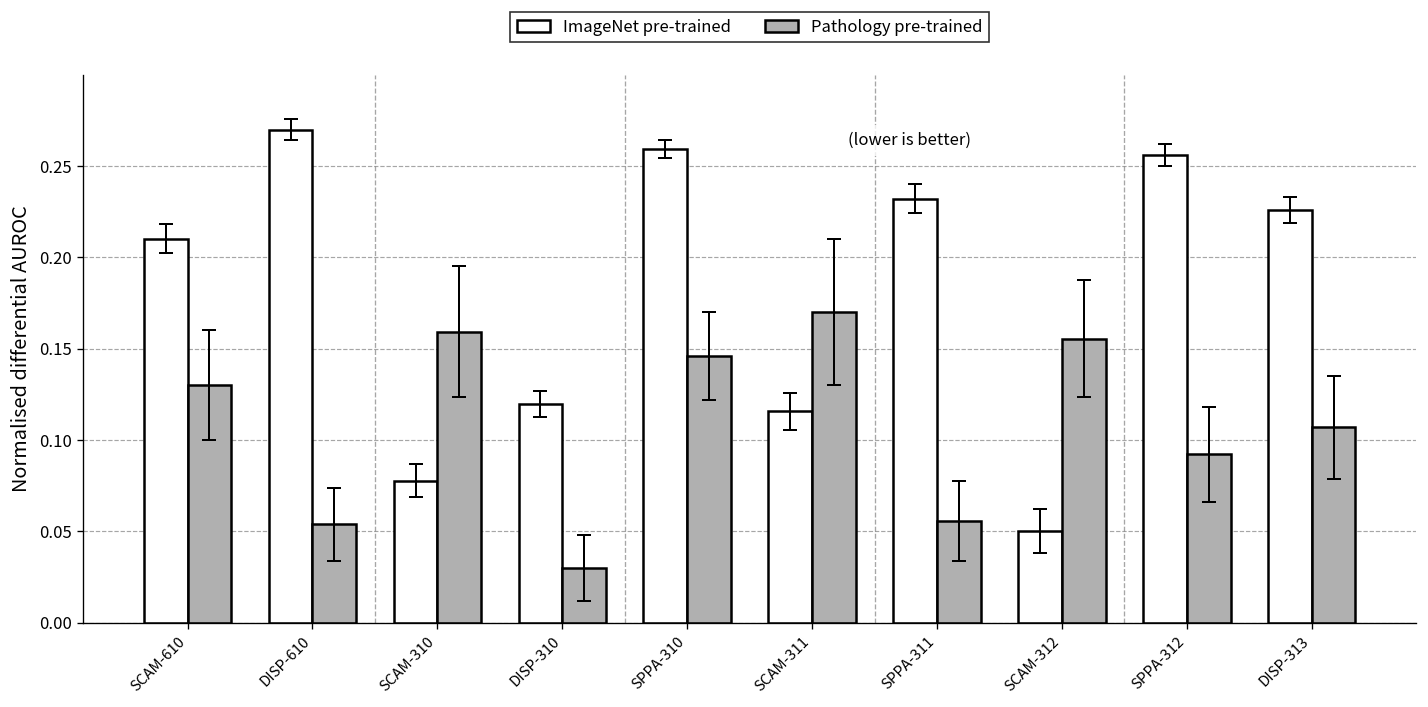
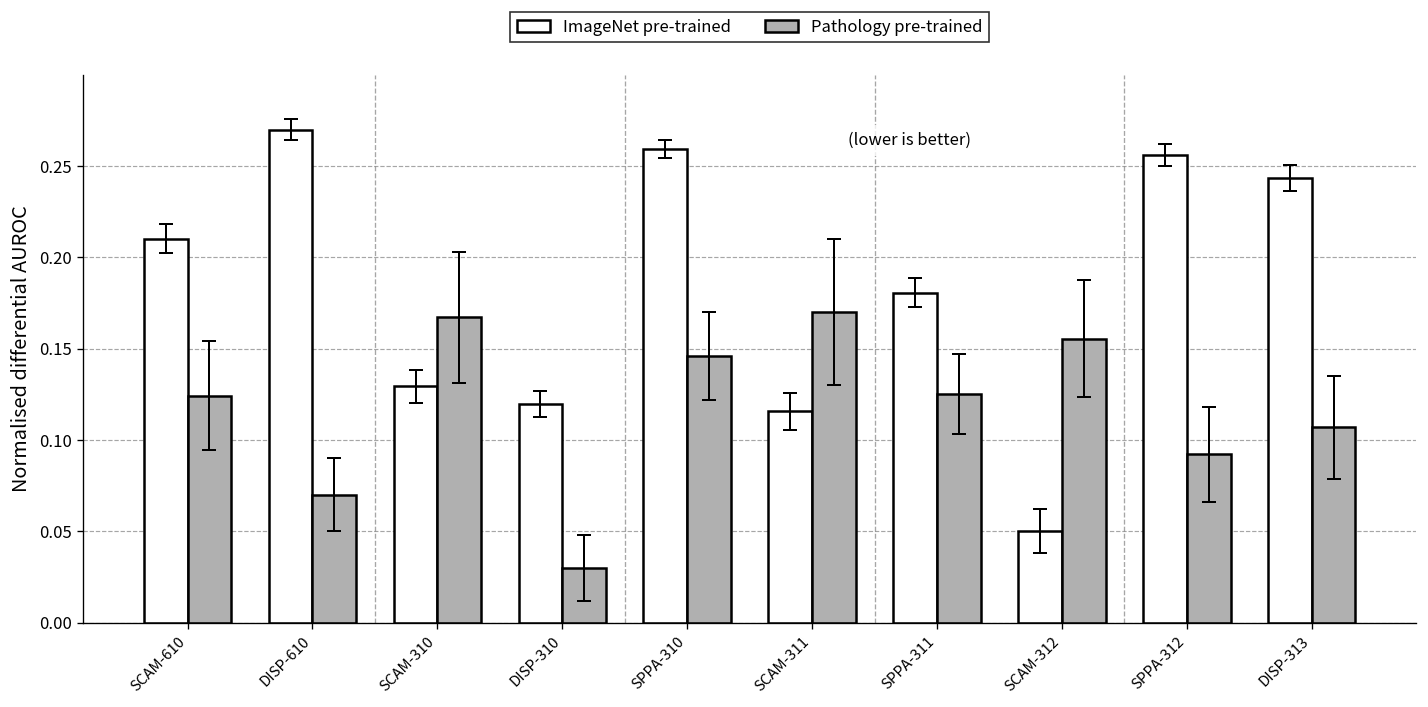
  {
    "ImageNet pre-trained": {
      "SCAM-610": 0.210,
      "DISP-610": 0.270,
-     "SCAM-310": 0.078,
+     "SCAM-310": 0.129,
      "DISP-310": 0.120,
      "SPPA-310": 0.259,
      "SCAM-311": 0.116,
-     "SPPA-311": 0.232,
+     "SPPA-311": 0.181,
      "SCAM-312": 0.050,
      "SPPA-312": 0.256,
-     "DISP-313": 0.226
+     "DISP-313": 0.243
    },
    "Pathology pre-trained": {
-     "SCAM-610": 0.130,
-     "DISP-610": 0.054,
-     "SCAM-310": 0.159,
+     "SCAM-610": 0.124,
+     "DISP-610": 0.070,
+     "SCAM-310": 0.167,
      "DISP-310": 0.030,
      "SPPA-310": 0.146,
      "SCAM-311": 0.170,
-     "SPPA-311": 0.056,
+     "SPPA-311": 0.125,
      "SCAM-312": 0.155,
      "SPPA-312": 0.092,
      "DISP-313": 0.107
    }
  }
